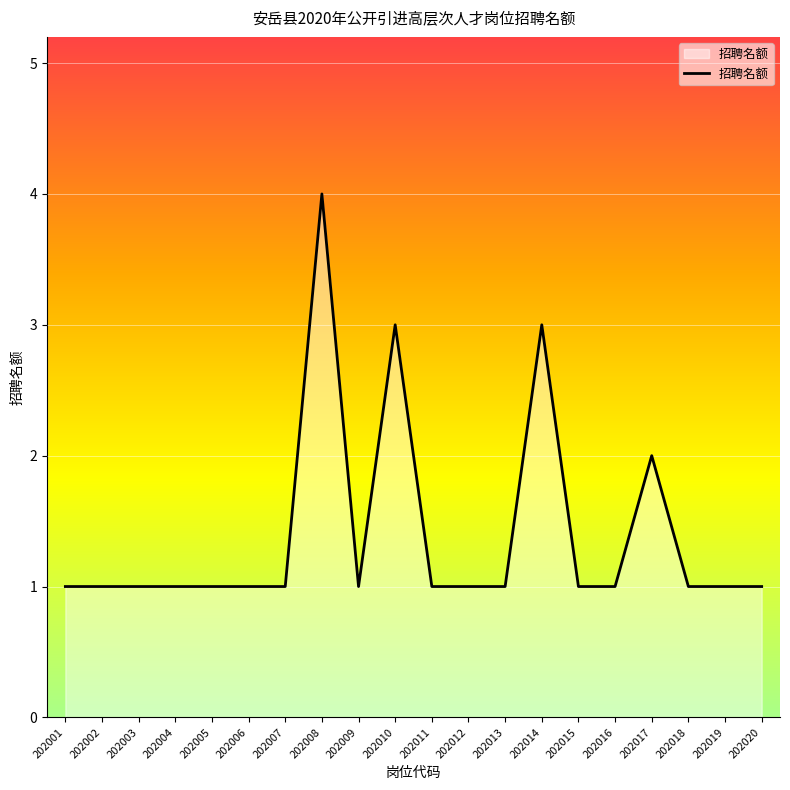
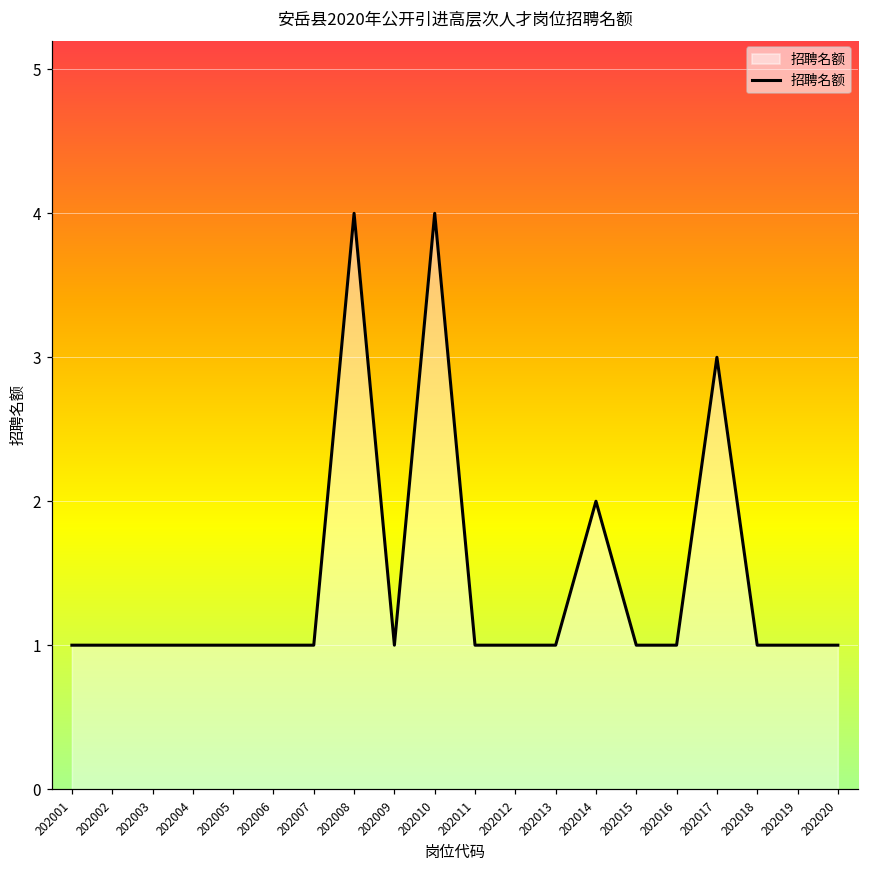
  {
    "202001": 1,
    "202002": 1,
    "202003": 1,
    "202004": 1,
    "202005": 1,
    "202006": 1,
    "202007": 1,
    "202008": 4,
    "202009": 1,
-   "202010": 3,
+   "202010": 4,
    "202011": 1,
    "202012": 1,
    "202013": 1,
-   "202014": 3,
+   "202014": 2,
    "202015": 1,
    "202016": 1,
-   "202017": 2,
+   "202017": 3,
    "202018": 1,
    "202019": 1,
    "202020": 1
  }
